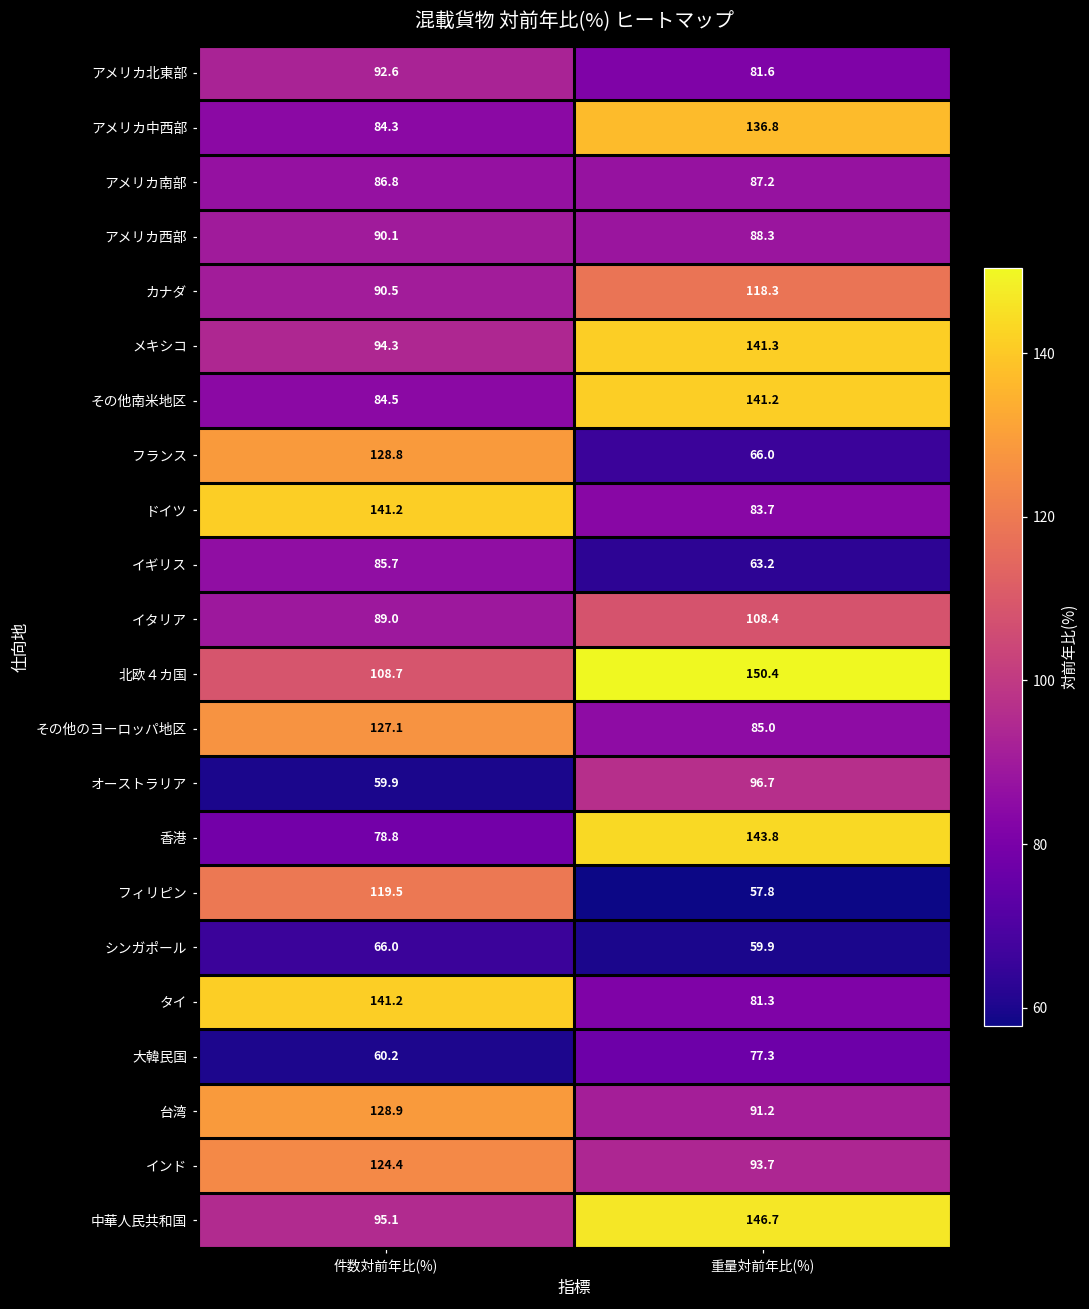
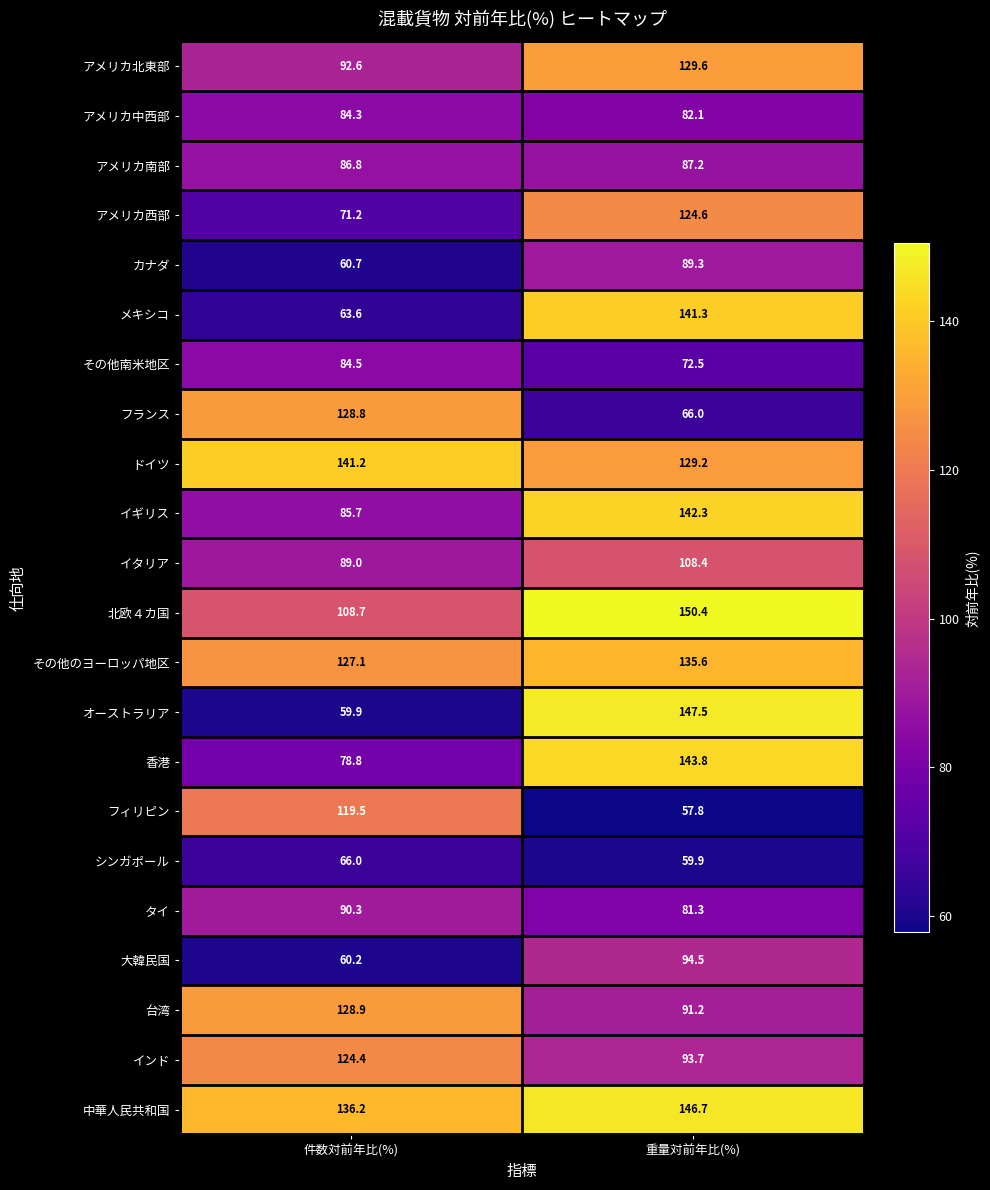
  {
    "アメリカ北東部": {
      "件数対前年比(%)": 92.6,
-     "重量対前年比(%)": 81.6
+     "重量対前年比(%)": 129.6
    },
    "アメリカ中西部": {
      "件数対前年比(%)": 84.3,
-     "重量対前年比(%)": 136.8
+     "重量対前年比(%)": 82.1
    },
    "アメリカ南部": {
      "件数対前年比(%)": 86.8,
      "重量対前年比(%)": 87.2
    },
    "アメリカ西部": {
-     "件数対前年比(%)": 90.1,
-     "重量対前年比(%)": 88.3
+     "件数対前年比(%)": 71.2,
+     "重量対前年比(%)": 124.6
    },
    "カナダ": {
-     "件数対前年比(%)": 90.5,
-     "重量対前年比(%)": 118.3
+     "件数対前年比(%)": 60.7,
+     "重量対前年比(%)": 89.3
    },
    "メキシコ": {
-     "件数対前年比(%)": 94.3,
+     "件数対前年比(%)": 63.6,
      "重量対前年比(%)": 141.3
    },
    "その他南米地区": {
      "件数対前年比(%)": 84.5,
-     "重量対前年比(%)": 141.2
+     "重量対前年比(%)": 72.5
    },
    "フランス": {
      "件数対前年比(%)": 128.8,
      "重量対前年比(%)": 66.0
    },
    "ドイツ": {
      "件数対前年比(%)": 141.2,
-     "重量対前年比(%)": 83.7
+     "重量対前年比(%)": 129.2
    },
    "イギリス": {
      "件数対前年比(%)": 85.7,
-     "重量対前年比(%)": 63.2
+     "重量対前年比(%)": 142.3
    },
    "イタリア": {
      "件数対前年比(%)": 89.0,
      "重量対前年比(%)": 108.4
    },
    "北欧４カ国": {
      "件数対前年比(%)": 108.7,
      "重量対前年比(%)": 150.4
    },
    "その他のヨーロッパ地区": {
      "件数対前年比(%)": 127.1,
-     "重量対前年比(%)": 85.0
+     "重量対前年比(%)": 135.6
    },
    "オーストラリア": {
      "件数対前年比(%)": 59.9,
-     "重量対前年比(%)": 96.7
+     "重量対前年比(%)": 147.5
    },
    "香港": {
      "件数対前年比(%)": 78.8,
      "重量対前年比(%)": 143.8
    },
    "フィリピン": {
      "件数対前年比(%)": 119.5,
      "重量対前年比(%)": 57.8
    },
    "シンガポール": {
      "件数対前年比(%)": 66.0,
      "重量対前年比(%)": 59.9
    },
    "タイ": {
-     "件数対前年比(%)": 141.2,
+     "件数対前年比(%)": 90.3,
      "重量対前年比(%)": 81.3
    },
    "大韓民国": {
      "件数対前年比(%)": 60.2,
-     "重量対前年比(%)": 77.3
+     "重量対前年比(%)": 94.5
    },
    "台湾": {
      "件数対前年比(%)": 128.9,
      "重量対前年比(%)": 91.2
    },
    "インド": {
      "件数対前年比(%)": 124.4,
      "重量対前年比(%)": 93.7
    },
    "中華人民共和国": {
-     "件数対前年比(%)": 95.1,
+     "件数対前年比(%)": 136.2,
      "重量対前年比(%)": 146.7
    }
  }
